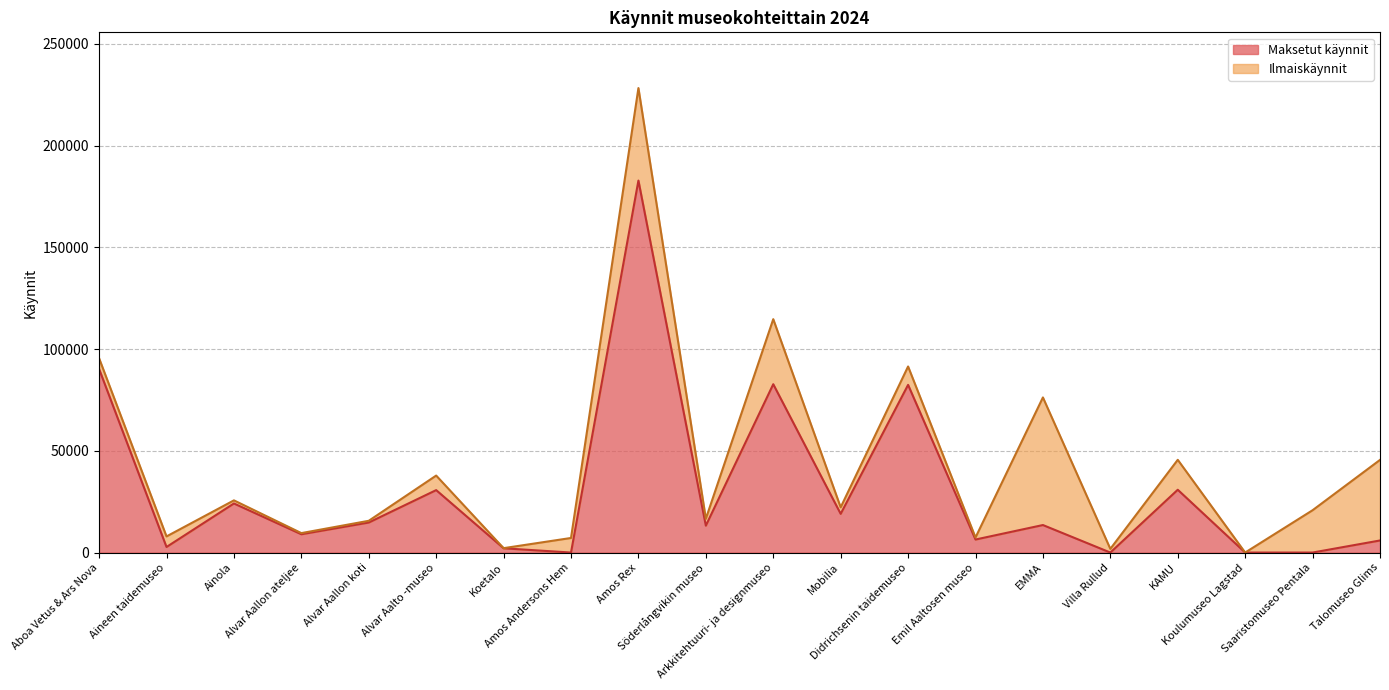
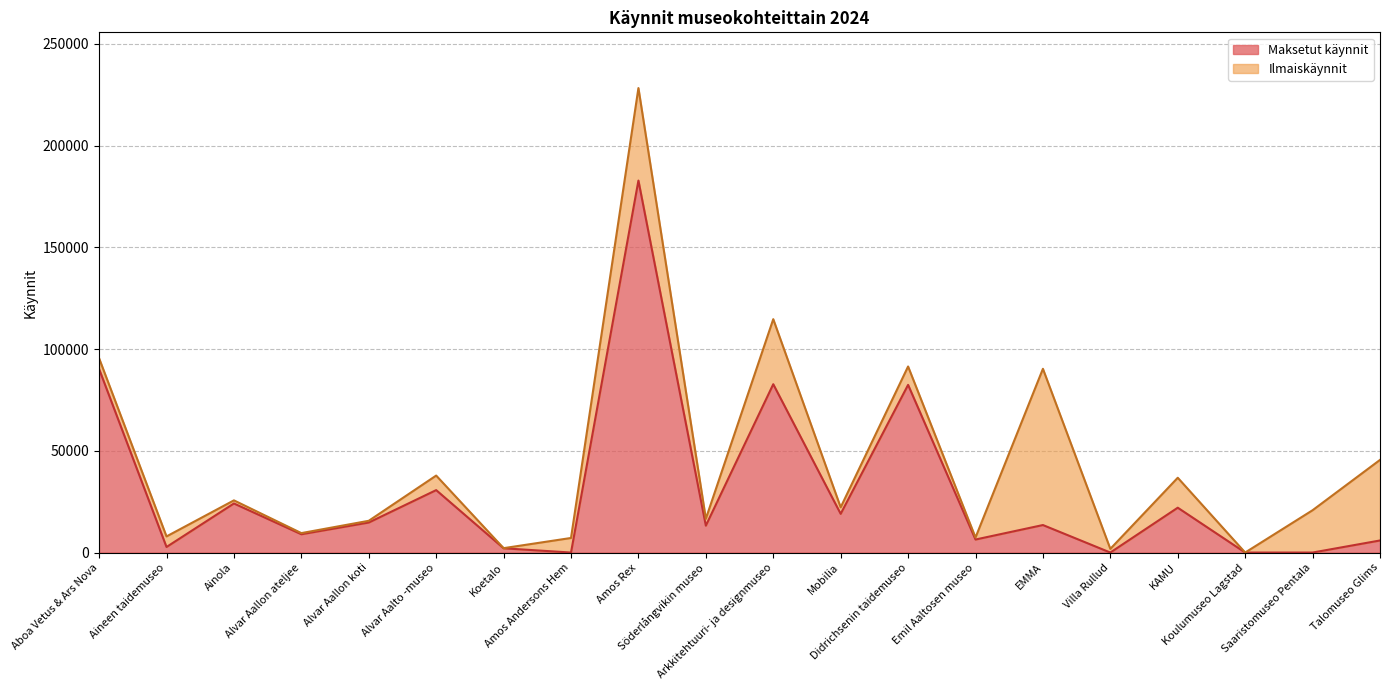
  {
    "Maksetut käynnit": {
      "Aboa Vetus & Ars Nova": 90000,
      "Aineen taidemuseo": 3000,
      "Ainola": 24000,
      "Alvar Aalto -museo": 31000,
      "Amos Andersons Hem": 0,
      "Amos Rex": 183000,
      "Söderlångvikin museo": 13000,
      "Arkkitehtuuri- ja designmuseo": 83000,
      "Mobilia": 19000,
      "Didrichsenin taidemuseo": 82000,
      "EMMA": 14000,
      "Villa Rullud": 0,
-     "KAMU": 31000,
+     "KAMU": 22000,
      "Saaristomuseo Pentala": 0,
      "Talomuseo Glims": 6000
    },
    "Ilmaiskäynnit": {
      "Aboa Vetus & Ars Nova": 5000,
      "Aineen taidemuseo": 5000,
      "Ainola": 2000,
      "Alvar Aalto -museo": 7000,
      "Amos Andersons Hem": 7000,
      "Amos Rex": 45000,
      "Söderlångvikin museo": 3000,
      "Arkkitehtuuri- ja designmuseo": 32000,
      "Mobilia": 3000,
      "Didrichsenin taidemuseo": 9000,
-     "EMMA": 63000,
+     "EMMA": 77000,
      "Villa Rullud": 2000,
      "KAMU": 15000,
      "Saaristomuseo Pentala": 21000,
      "Talomuseo Glims": 40000
    }
  }
